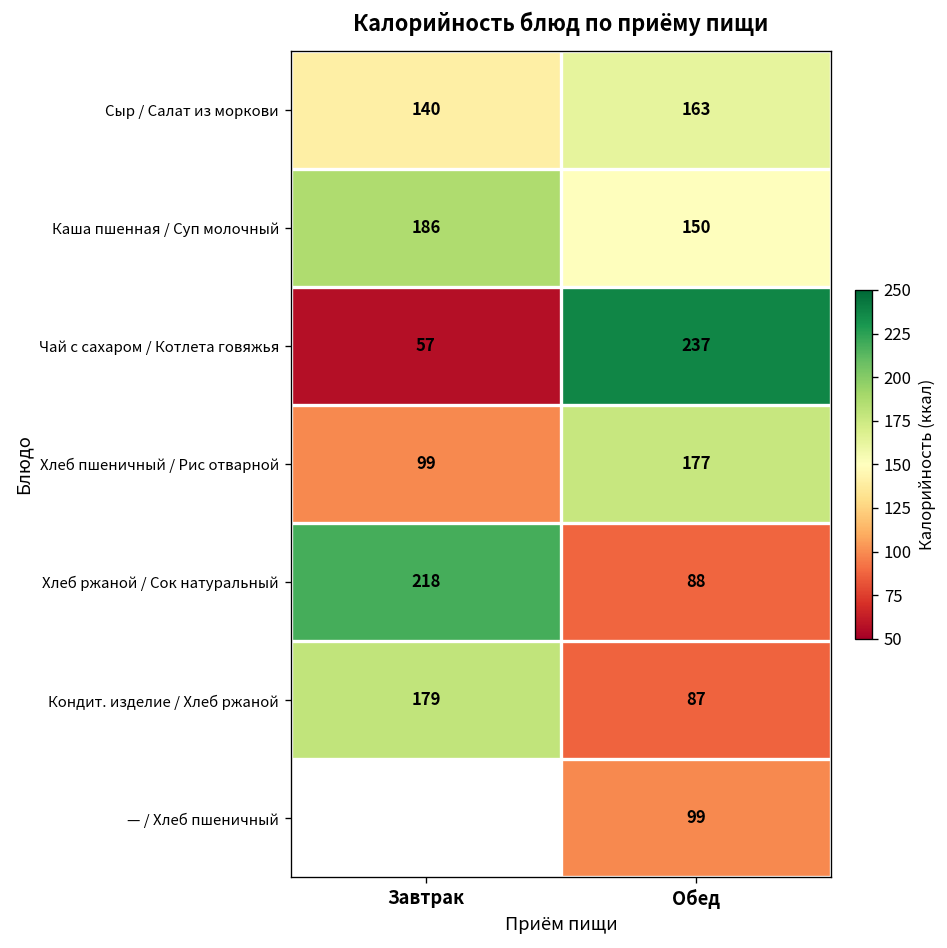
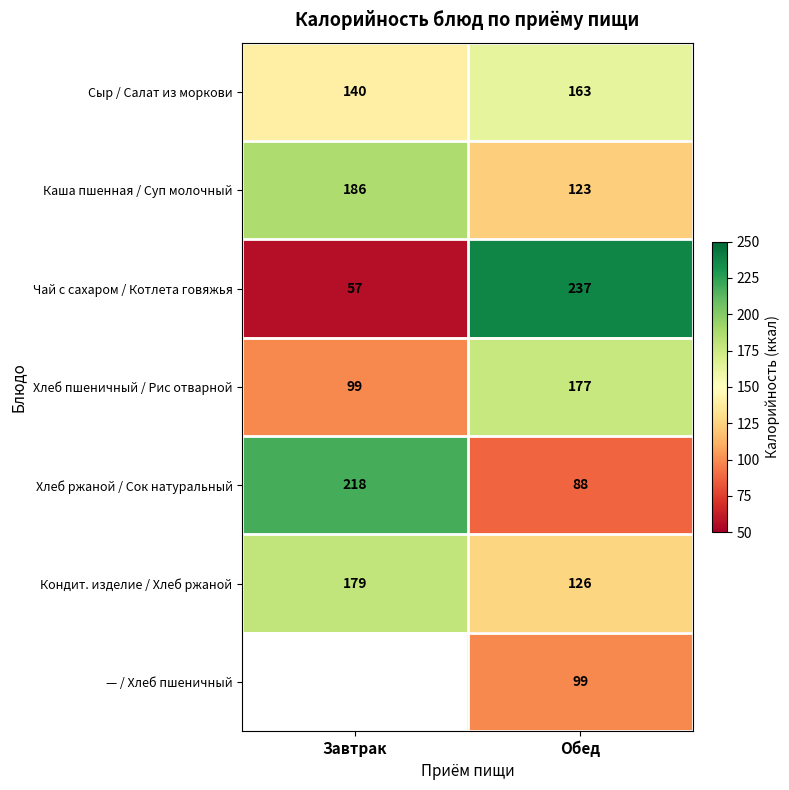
  {
    "Сыр / Салат из моркови": {
      "Завтрак": 140,
      "Обед": 163
    },
    "Каша пшенная / Суп молочный": {
      "Завтрак": 186,
-     "Обед": 150
+     "Обед": 123
    },
    "Чай с сахаром / Котлета говяжья": {
      "Завтрак": 57,
      "Обед": 237
    },
    "Хлеб пшеничный / Рис отварной": {
      "Завтрак": 99,
      "Обед": 177
    },
    "Хлеб ржаной / Сок натуральный": {
      "Завтрак": 218,
      "Обед": 88
    },
    "Кондит. изделие / Хлеб ржаной": {
      "Завтрак": 179,
-     "Обед": 87
+     "Обед": 126
    },
    "— / Хлеб пшеничный": {
      "Обед": 99
    }
  }
